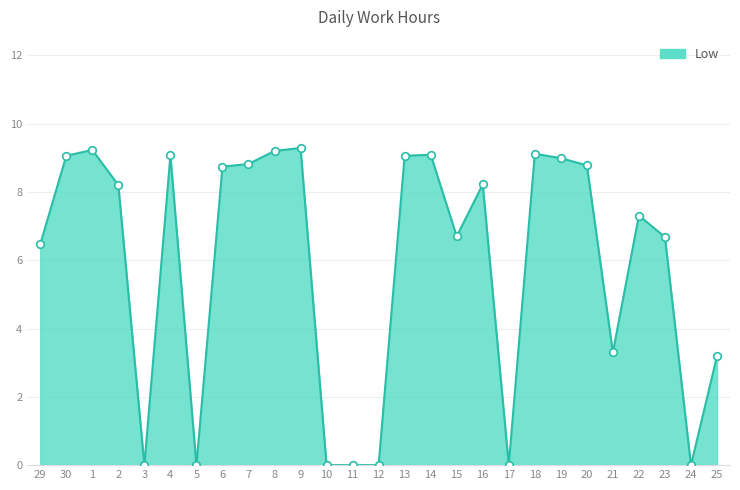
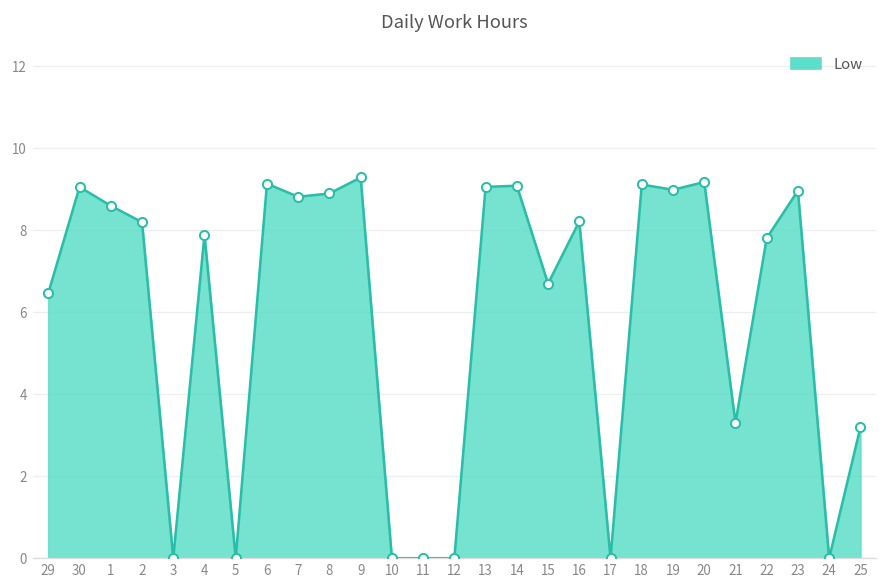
  {
    "29": 6.5,
    "30": 9.1,
-   "1": 9.2,
+   "1": 8.6,
    "2": 8.2,
    "3": 0.0,
-   "4": 9.1,
+   "4": 7.9,
    "5": 0.0,
-   "6": 8.7,
+   "6": 9.1,
    "7": 8.8,
-   "8": 9.2,
+   "8": 8.9,
    "9": 9.3,
    "10": 0.0,
    "11": 0.0,
    "12": 0.0,
    "13": 9.1,
    "14": 9.1,
    "15": 6.7,
    "16": 8.2,
    "17": 0.0,
    "18": 9.1,
    "19": 9.0,
-   "20": 8.8,
+   "20": 9.2,
    "21": 3.3,
-   "22": 7.3,
-   "23": 6.7,
+   "22": 7.8,
+   "23": 9.0,
    "24": 0.0,
    "25": 3.2
  }
